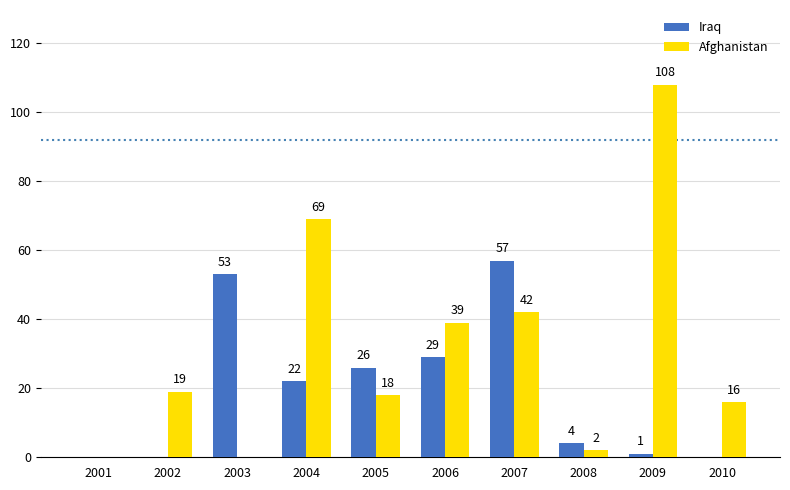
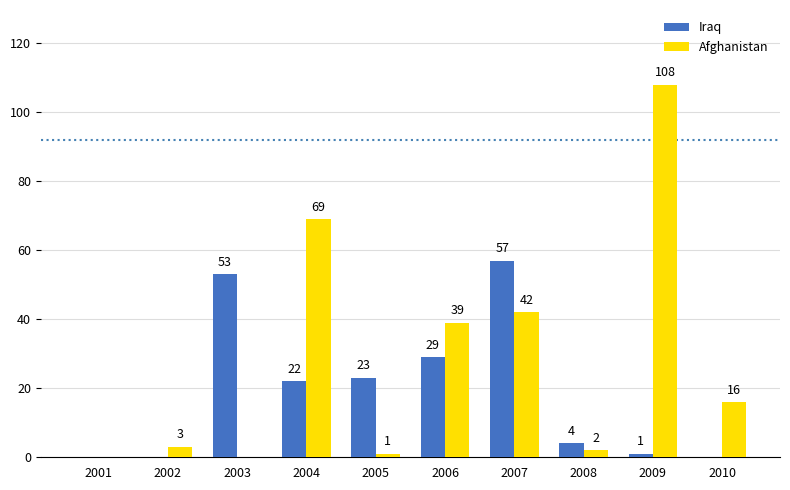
  {
    "Iraq": {
      "2003": 53,
      "2004": 22,
-     "2005": 26,
+     "2005": 23,
      "2006": 29,
      "2007": 57,
      "2008": 4,
      "2009": 1
    },
    "Afghanistan": {
-     "2002": 19,
+     "2002": 3,
      "2004": 69,
-     "2005": 18,
+     "2005": 1,
      "2006": 39,
      "2007": 42,
      "2008": 2,
      "2009": 108,
      "2010": 16
    }
  }
